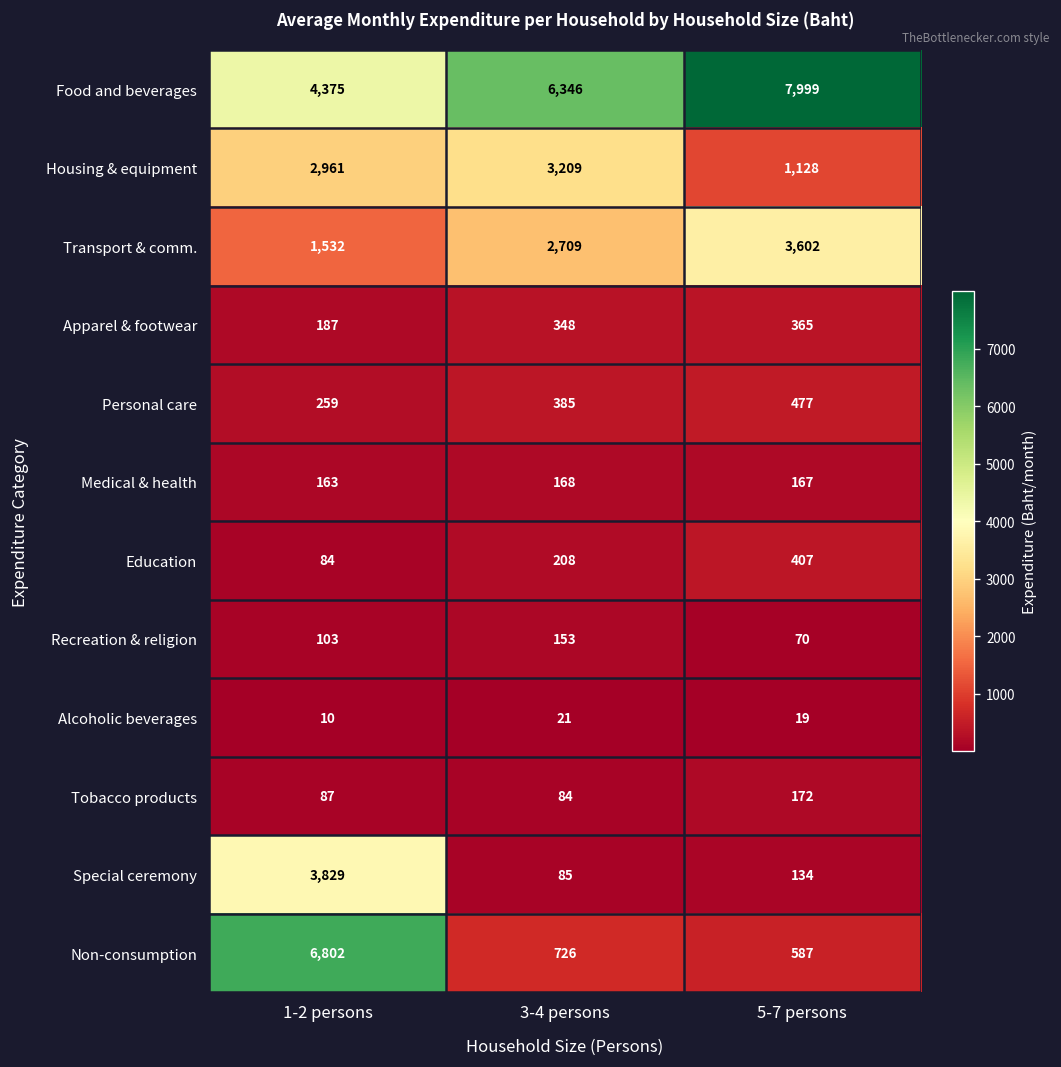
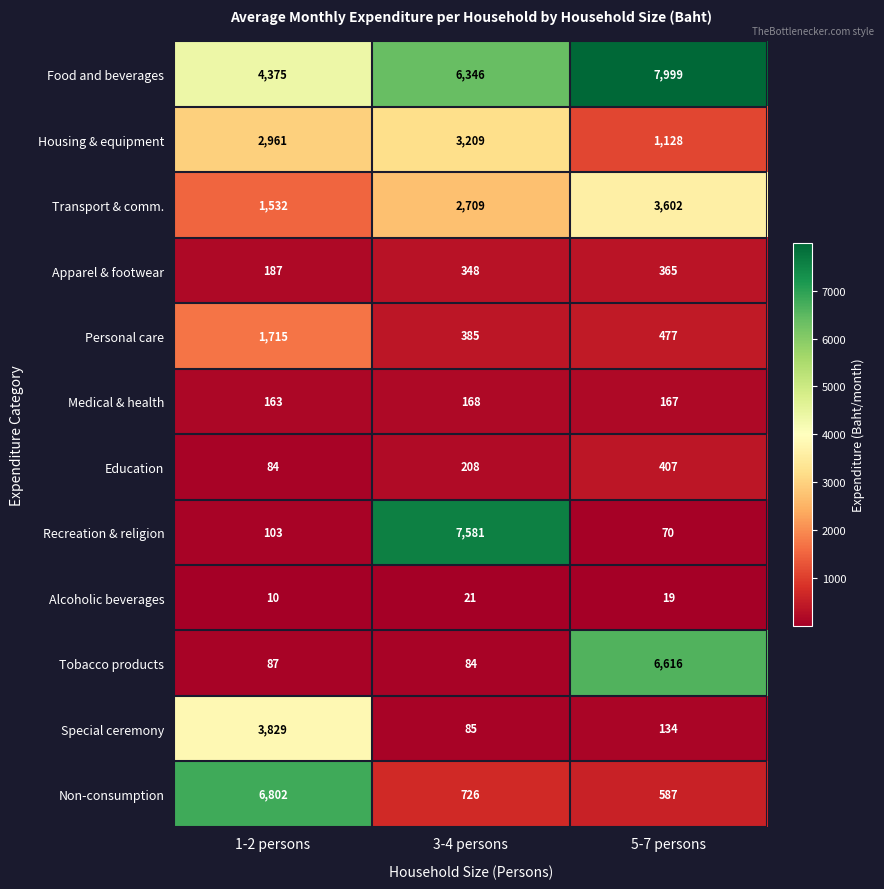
  {
    "Food and beverages": {
      "1-2 persons": "4,375",
      "3-4 persons": "6,346",
      "5-7 persons": "7,999"
    },
    "Housing & equipment": {
      "1-2 persons": "2,961",
      "3-4 persons": "3,209",
      "5-7 persons": "1,128"
    },
    "Transport & comm.": {
      "1-2 persons": "1,532",
      "3-4 persons": "2,709",
      "5-7 persons": "3,602"
    },
    "Apparel & footwear": {
      "1-2 persons": "187",
      "3-4 persons": "348",
      "5-7 persons": "365"
    },
    "Personal care": {
-     "1-2 persons": "259",
+     "1-2 persons": "1,715",
      "3-4 persons": "385",
      "5-7 persons": "477"
    },
    "Medical & health": {
      "1-2 persons": "163",
      "3-4 persons": "168",
      "5-7 persons": "167"
    },
    "Education": {
      "1-2 persons": "84",
      "3-4 persons": "208",
      "5-7 persons": "407"
    },
    "Recreation & religion": {
      "1-2 persons": "103",
-     "3-4 persons": "153",
+     "3-4 persons": "7,581",
      "5-7 persons": "70"
    },
    "Alcoholic beverages": {
      "1-2 persons": "10",
      "3-4 persons": "21",
      "5-7 persons": "19"
    },
    "Tobacco products": {
      "1-2 persons": "87",
      "3-4 persons": "84",
-     "5-7 persons": "172"
+     "5-7 persons": "6,616"
    },
    "Special ceremony": {
      "1-2 persons": "3,829",
      "3-4 persons": "85",
      "5-7 persons": "134"
    },
    "Non-consumption": {
      "1-2 persons": "6,802",
      "3-4 persons": "726",
      "5-7 persons": "587"
    }
  }
